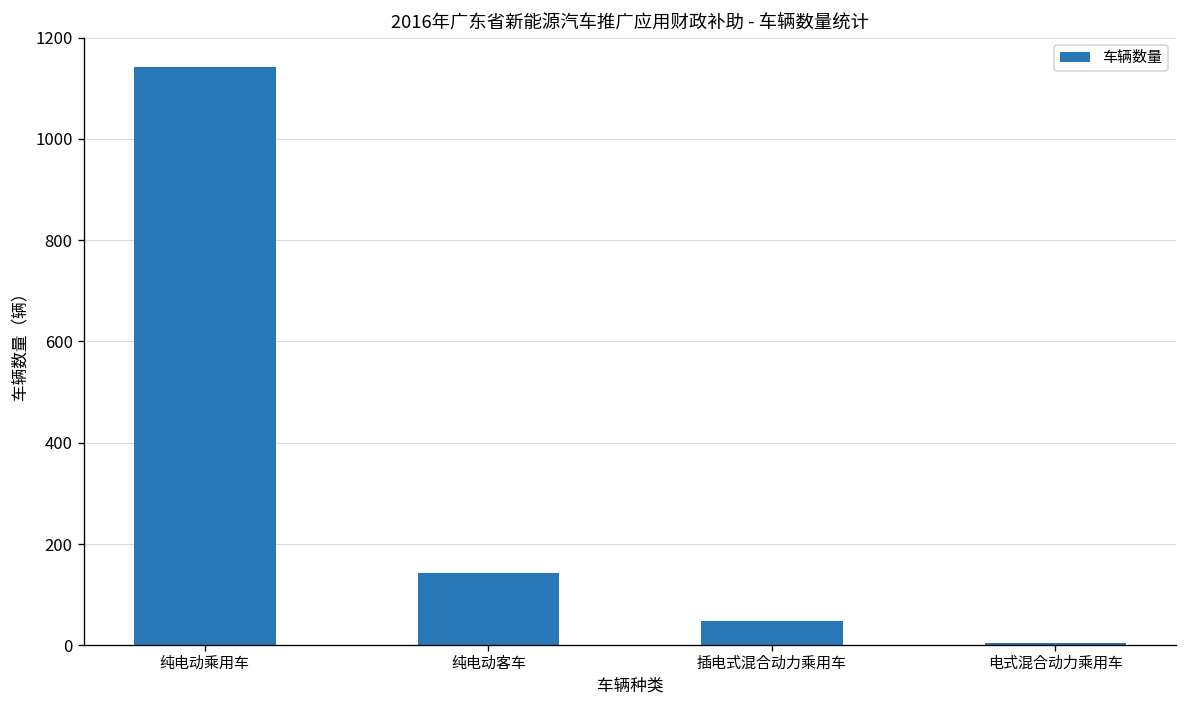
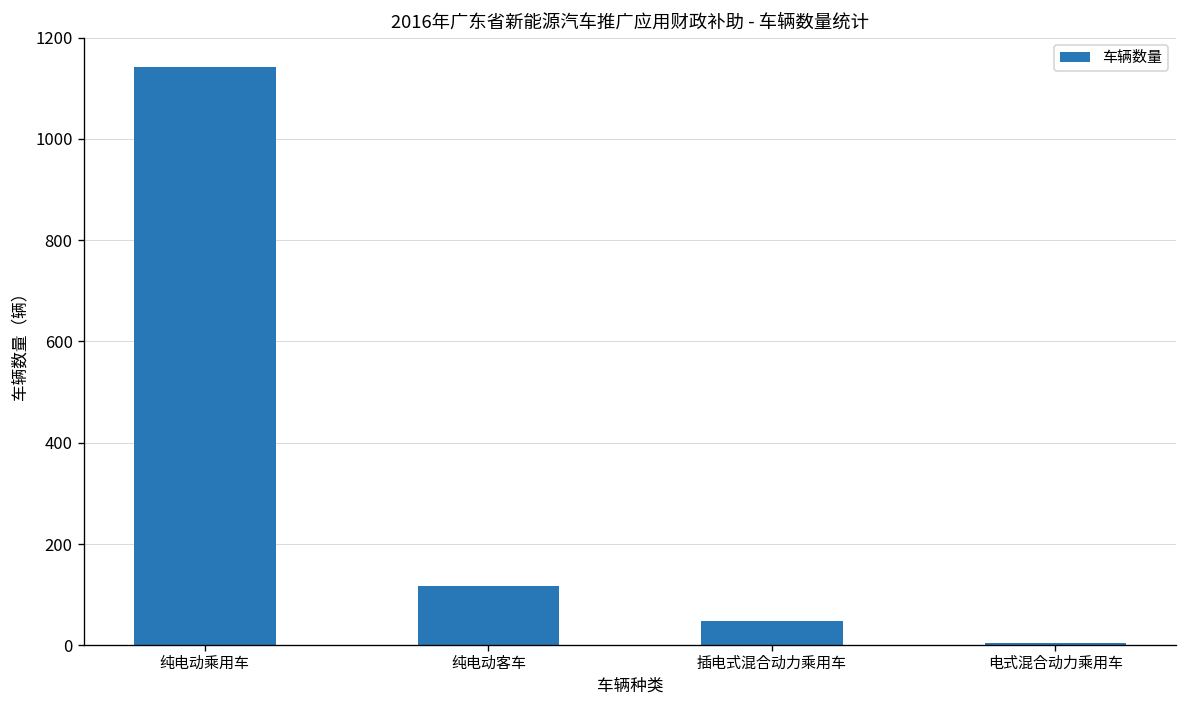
  {
    "纯电动乘用车": 1140,
-   "纯电动客车": 140,
+   "纯电动客车": 120,
    "插电式混合动力乘用车": 50
  }
